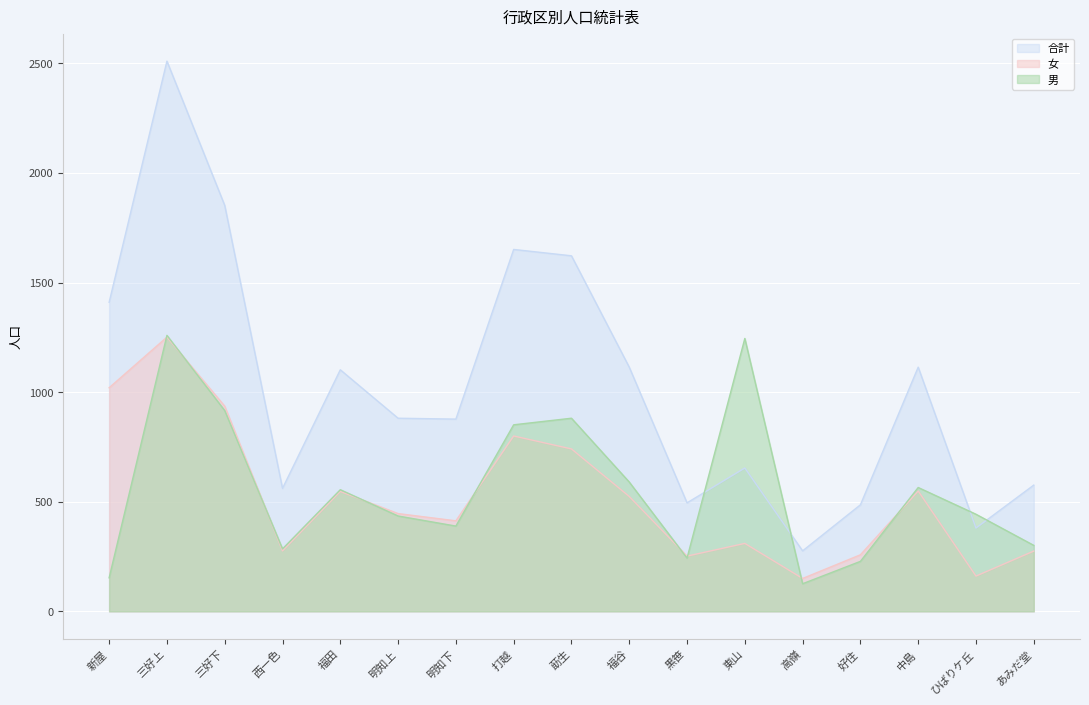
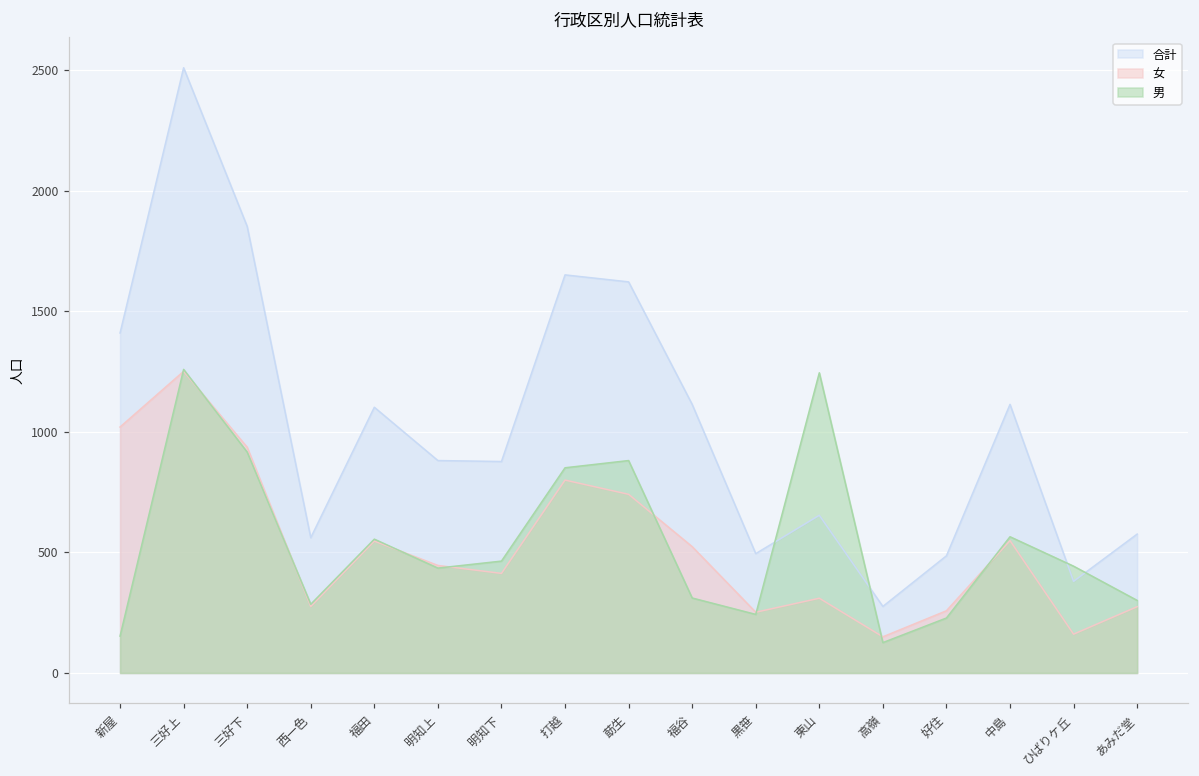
  {
    "男": {
      "新屋": 150,
      "三好下": 920,
-     "明知下": 390,
+     "明知下": 460,
      "打越": 850,
      "莇生": 880,
-     "福谷": 590,
+     "福谷": 310,
      "東山": 1250,
      "高嶺": 130,
      "好住": 230,
      "中島": 570,
      "ひばりケ丘": 440,
      "あみだ堂": 300
    }
  }
